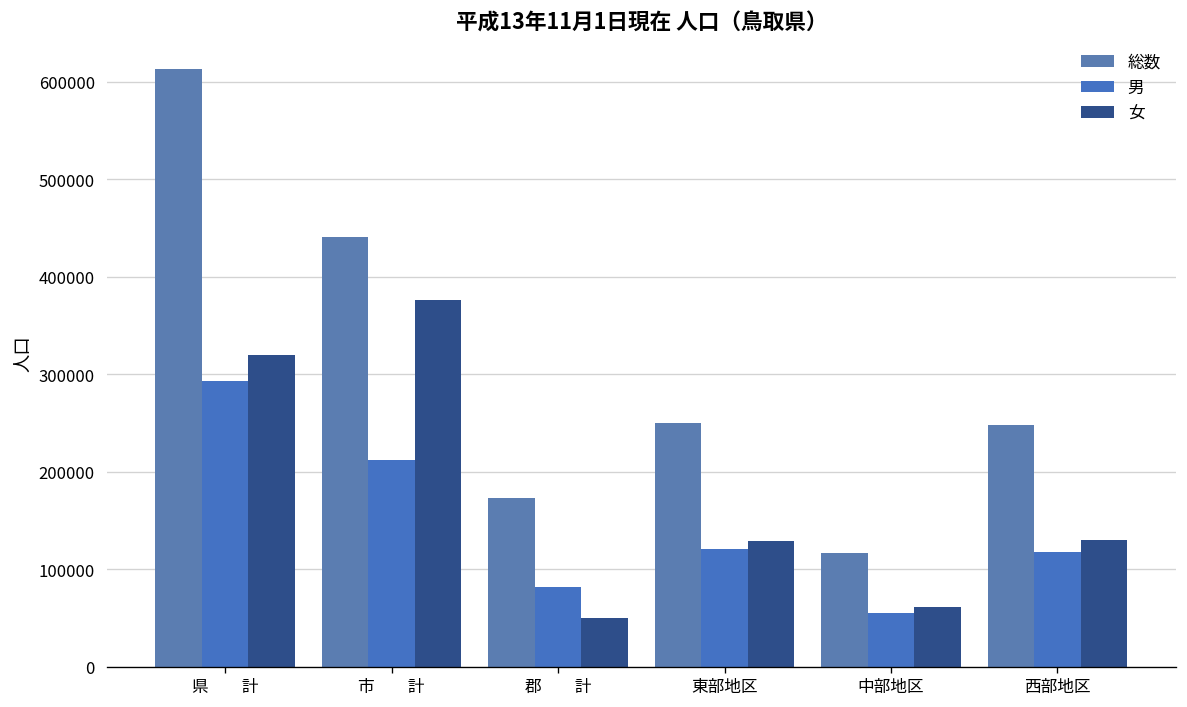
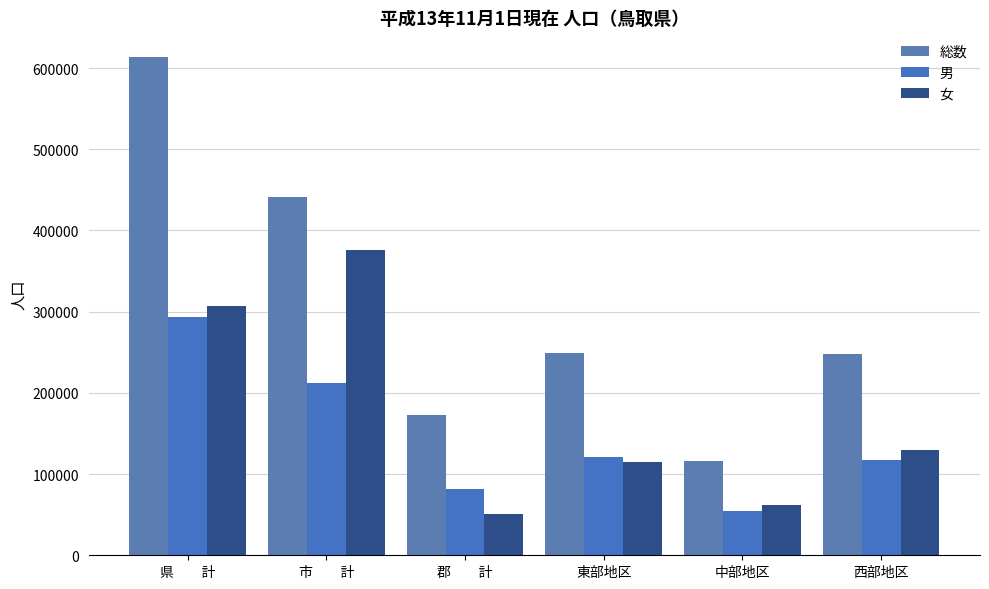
  {
    "女": {
-     "県 計": 320000,
+     "県 計": 310000,
      "市 計": 380000,
      "郡 計": 50000,
-     "東部地区": 130000,
+     "東部地区": 120000,
      "中部地区": 60000,
      "西部地区": 130000
    }
  }
